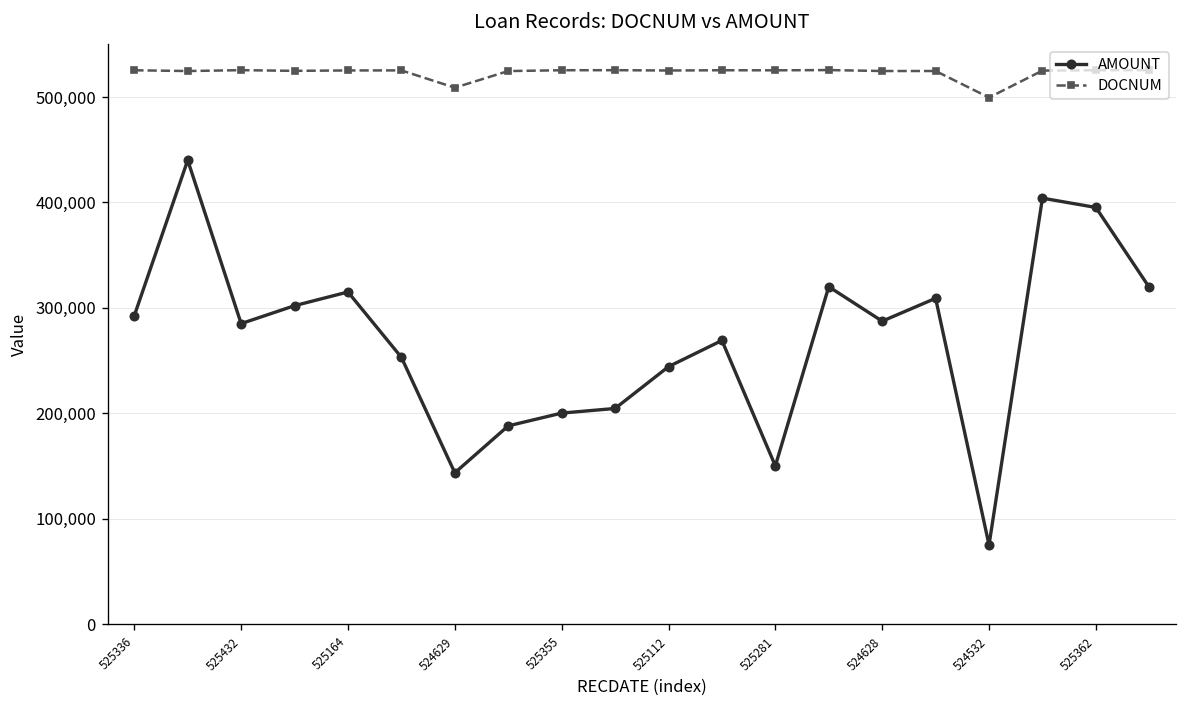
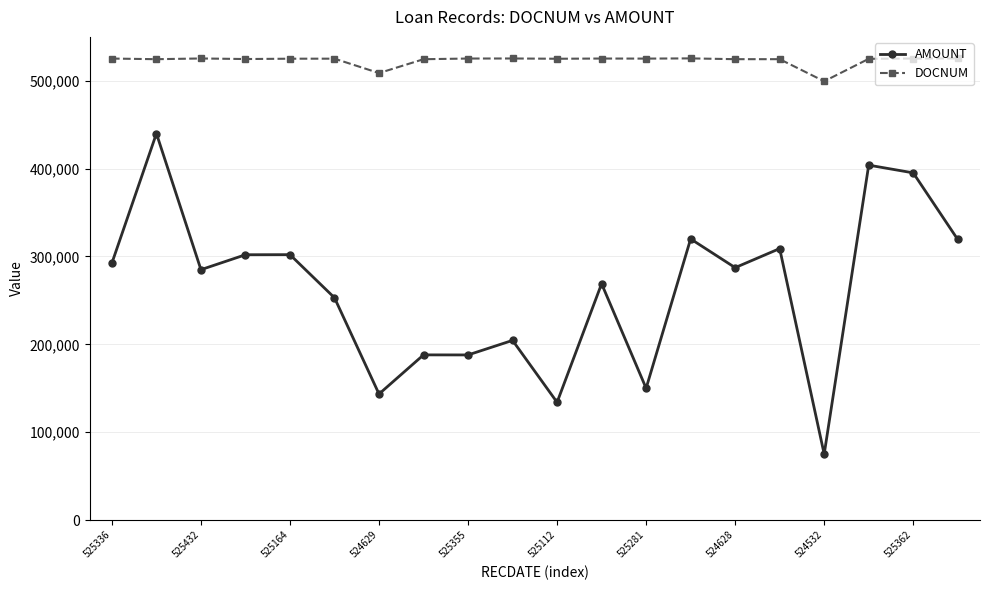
  {
    "AMOUNT": {
      "525336": "290,000",
      "525432": "290,000",
-     "525164": "320,000",
+     "525164": "300,000",
      "524629": "140,000",
-     "525355": "200,000",
-     "525112": "240,000",
+     "525355": "190,000",
+     "525112": "130,000",
      "525281": "150,000",
      "524628": "290,000",
      "524532": "80,000",
      "525362": "400,000"
    },
    "DOCNUM": {
      "525336": "530,000",
      "525432": "530,000",
      "525164": "530,000",
      "524629": "510,000",
      "525355": "530,000",
      "525112": "530,000",
      "525281": "530,000",
      "524628": "520,000",
      "524532": "500,000"
    }
  }
